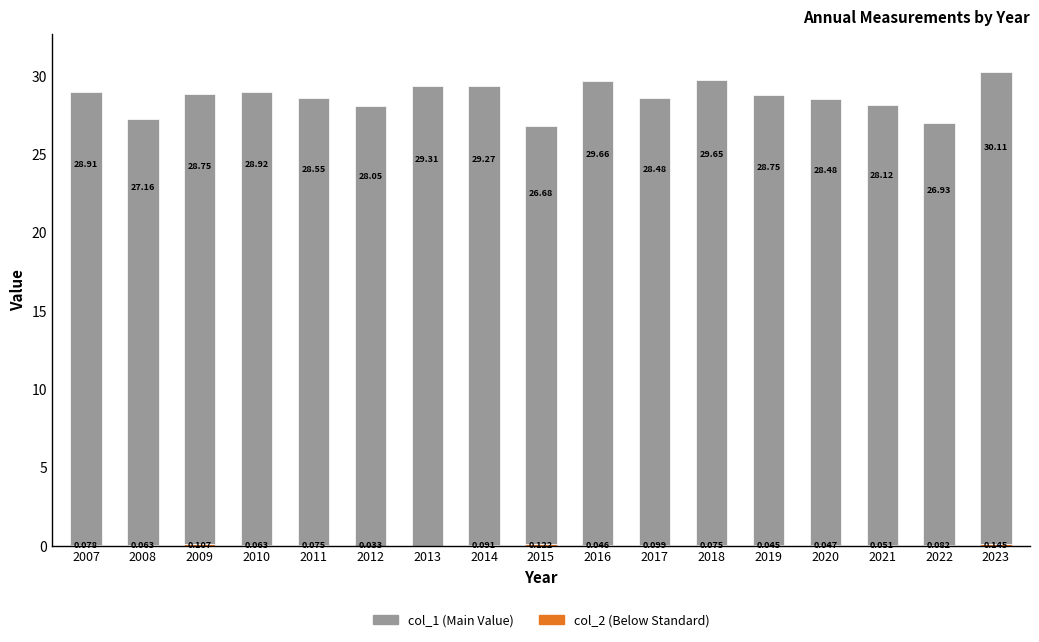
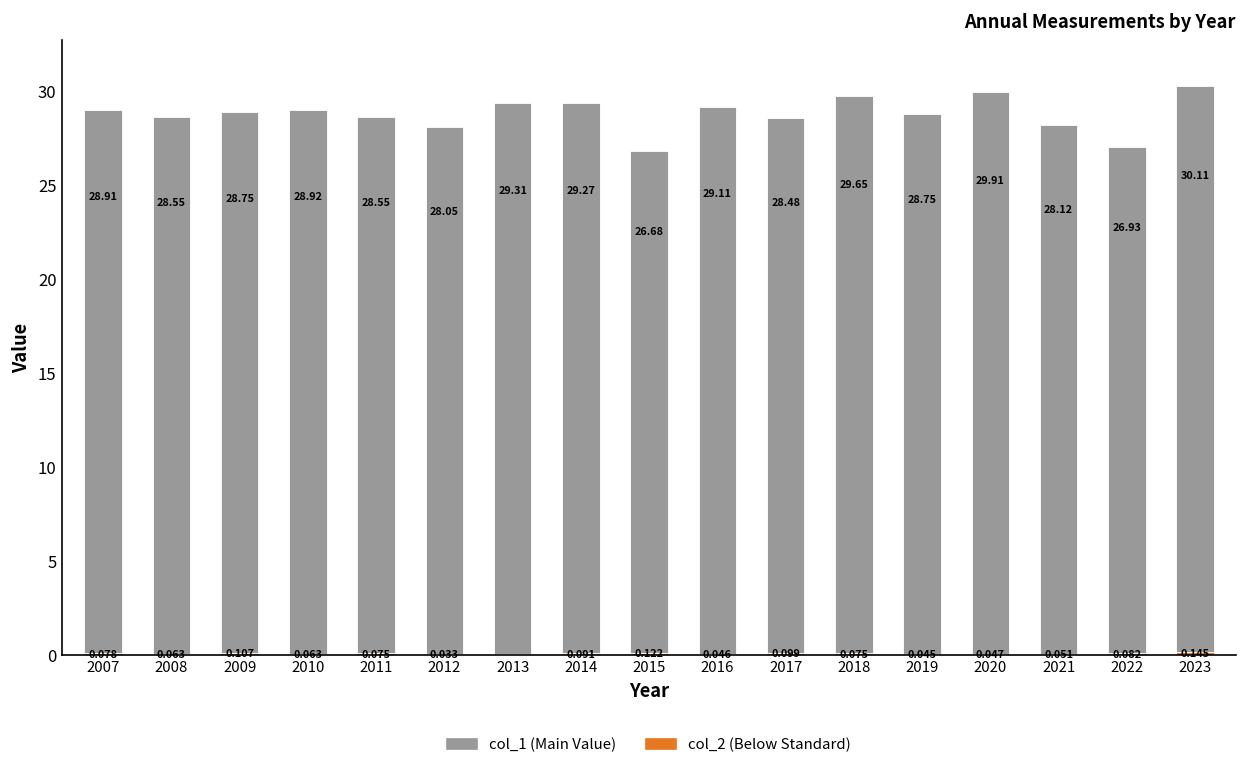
  {
    "col_2 (Below Standard)": {
      "2007": 0.078,
      "2008": 0.063,
      "2009": 0.107,
      "2010": 0.063,
      "2011": 0.075,
      "2012": 0.033,
      "2014": 0.091,
      "2015": 0.122,
      "2016": 0.046,
      "2017": 0.099,
      "2018": 0.075,
      "2019": 0.045,
      "2020": 0.047,
      "2021": 0.051,
      "2022": 0.082,
      "2023": 0.145
    },
    "col_1 (Main Value)": {
      "2007": 28.91,
-     "2008": 27.16,
+     "2008": 28.55,
      "2009": 28.75,
      "2010": 28.92,
      "2011": 28.55,
      "2012": 28.05,
      "2013": 29.31,
      "2014": 29.27,
      "2015": 26.68,
-     "2016": 29.66,
+     "2016": 29.11,
      "2017": 28.48,
      "2018": 29.65,
      "2019": 28.75,
-     "2020": 28.48,
+     "2020": 29.91,
      "2021": 28.12,
      "2022": 26.93,
      "2023": 30.11
    }
  }
